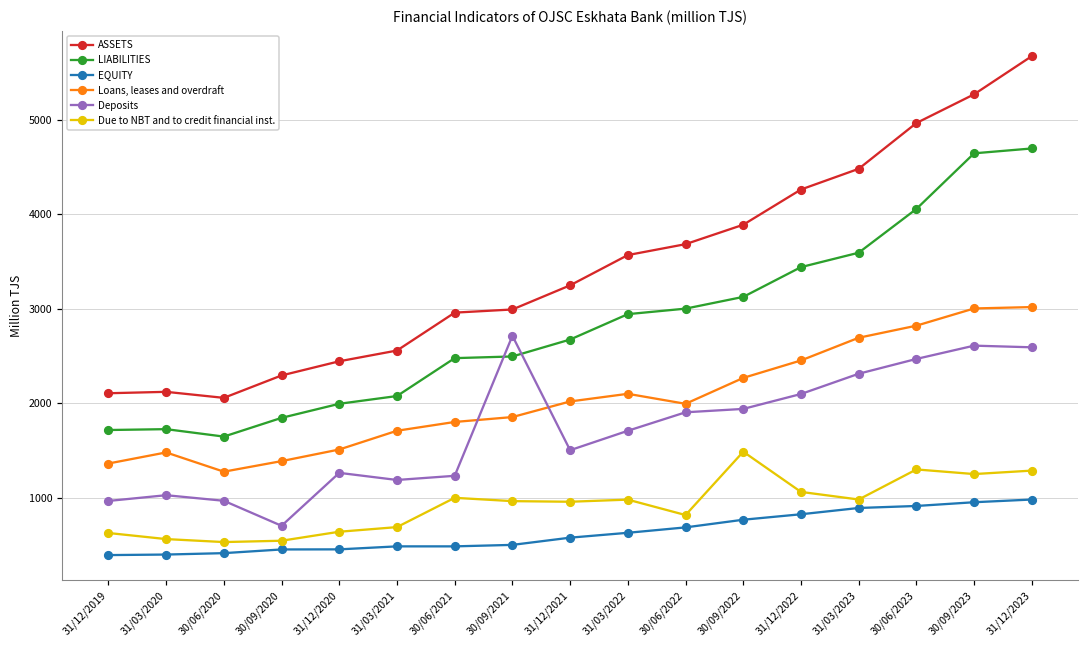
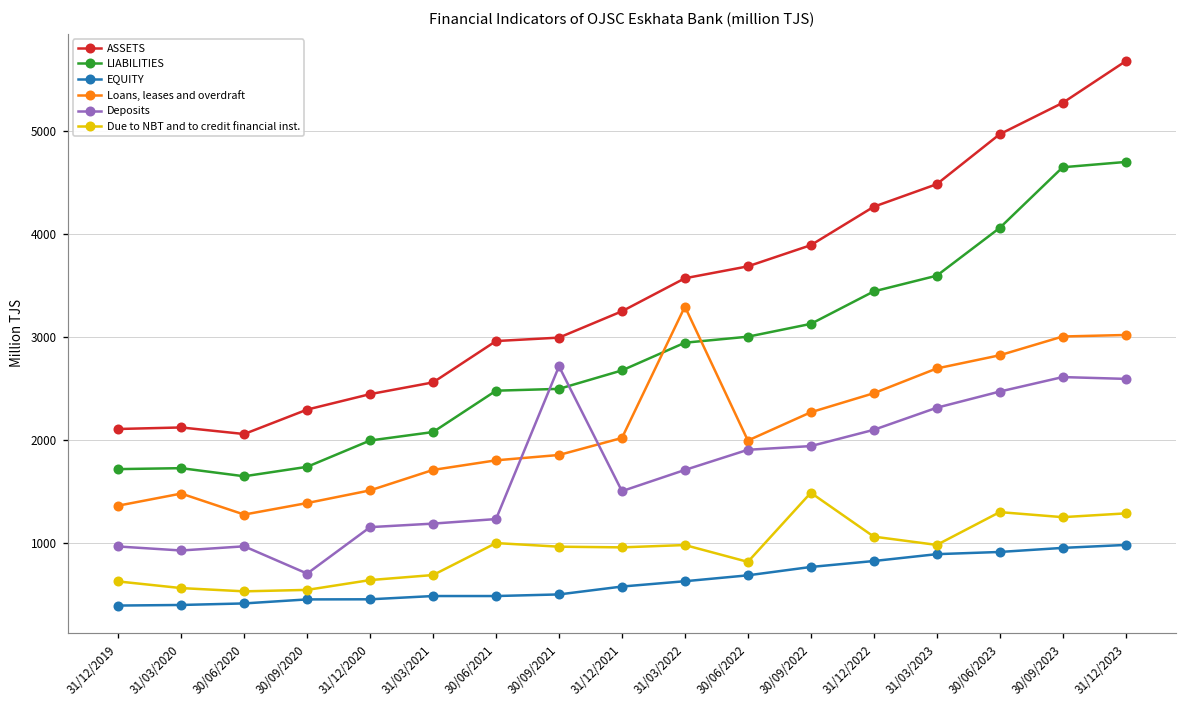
  {
    "ASSETS": {
      "31/12/2019": 2100,
      "31/03/2020": 2100,
      "30/06/2020": 2100,
      "30/09/2020": 2300,
      "31/12/2020": 2400,
      "31/03/2021": 2600,
      "30/06/2021": 3000,
      "30/09/2021": 3000,
      "31/12/2021": 3200,
      "31/03/2022": 3600,
      "30/06/2022": 3700,
      "30/09/2022": 3900,
      "31/12/2022": 4300,
      "31/03/2023": 4500,
      "30/06/2023": 5000,
      "30/09/2023": 5300,
      "31/12/2023": 5700
    },
    "LIABILITIES": {
      "31/12/2019": 1700,
      "31/03/2020": 1700,
      "30/06/2020": 1600,
-     "30/09/2020": 1800,
+     "30/09/2020": 1700,
      "31/12/2020": 2000,
      "31/03/2021": 2100,
      "30/06/2021": 2500,
      "30/09/2021": 2500,
      "31/12/2021": 2700,
      "31/03/2022": 2900,
      "30/06/2022": 3000,
      "30/09/2022": 3100,
      "31/12/2022": 3400,
      "31/03/2023": 3600,
      "30/06/2023": 4100,
      "30/09/2023": 4600,
      "31/12/2023": 4700
    },
    "EQUITY": {
      "31/12/2019": 400,
      "31/03/2020": 400,
      "30/06/2020": 400,
      "30/09/2020": 400,
      "31/12/2020": 500,
      "31/03/2021": 500,
      "30/06/2021": 500,
      "30/09/2021": 500,
      "31/12/2021": 600,
      "31/03/2022": 600,
      "30/06/2022": 700,
      "30/09/2022": 800,
      "31/12/2022": 800,
      "31/03/2023": 900,
      "30/06/2023": 900,
      "30/09/2023": 1000,
      "31/12/2023": 1000
    },
    "Loans, leases and overdraft": {
      "31/12/2019": 1400,
      "31/03/2020": 1500,
      "30/06/2020": 1300,
      "30/09/2020": 1400,
      "31/12/2020": 1500,
      "31/03/2021": 1700,
      "30/06/2021": 1800,
      "30/09/2021": 1900,
      "31/12/2021": 2000,
-     "31/03/2022": 2100,
+     "31/03/2022": 3300,
      "30/06/2022": 2000,
      "30/09/2022": 2300,
      "31/12/2022": 2500,
      "31/03/2023": 2700,
      "30/06/2023": 2800,
      "30/09/2023": 3000,
      "31/12/2023": 3000
    },
    "Deposits": {
      "31/12/2019": 1000,
-     "31/03/2020": 1000,
+     "31/03/2020": 900,
      "30/06/2020": 1000,
      "30/09/2020": 700,
-     "31/12/2020": 1300,
+     "31/12/2020": 1200,
      "31/03/2021": 1200,
      "30/06/2021": 1200,
      "30/09/2021": 2700,
      "31/12/2021": 1500,
      "31/03/2022": 1700,
      "30/06/2022": 1900,
      "30/09/2022": 1900,
      "31/12/2022": 2100,
      "31/03/2023": 2300,
      "30/06/2023": 2500,
      "30/09/2023": 2600,
      "31/12/2023": 2600
    },
    "Due to NBT and to credit financial inst.": {
      "31/12/2019": 600,
      "31/03/2020": 600,
      "30/06/2020": 500,
      "30/09/2020": 500,
      "31/12/2020": 600,
      "31/03/2021": 700,
      "30/06/2021": 1000,
      "30/09/2021": 1000,
      "31/12/2021": 1000,
      "31/03/2022": 1000,
      "30/06/2022": 800,
      "30/09/2022": 1500,
      "31/12/2022": 1100,
      "31/03/2023": 1000,
      "30/06/2023": 1300,
      "30/09/2023": 1200,
      "31/12/2023": 1300
    }
  }
